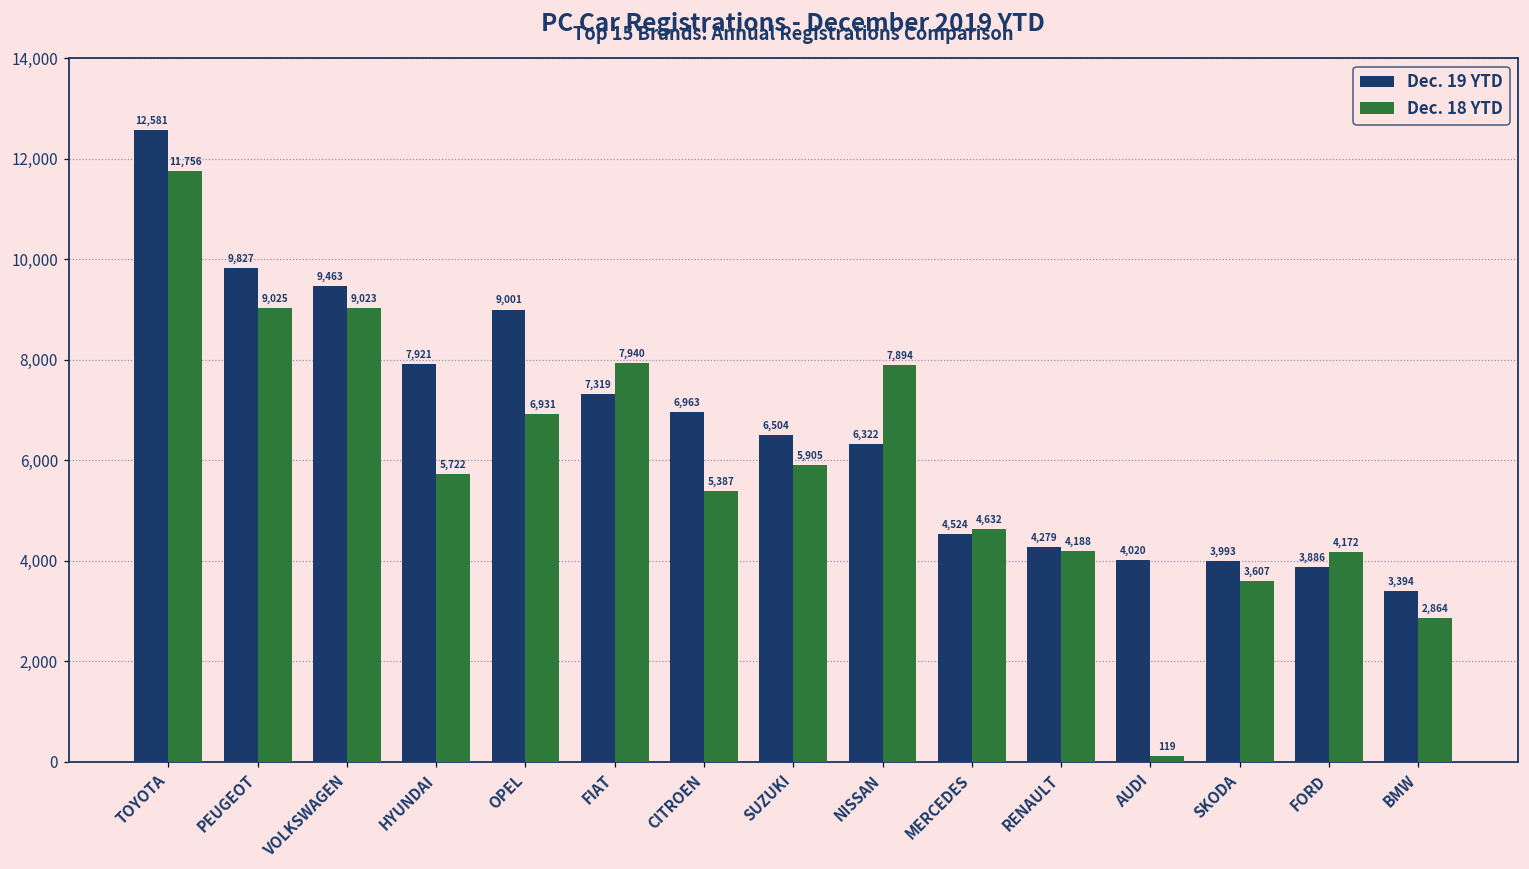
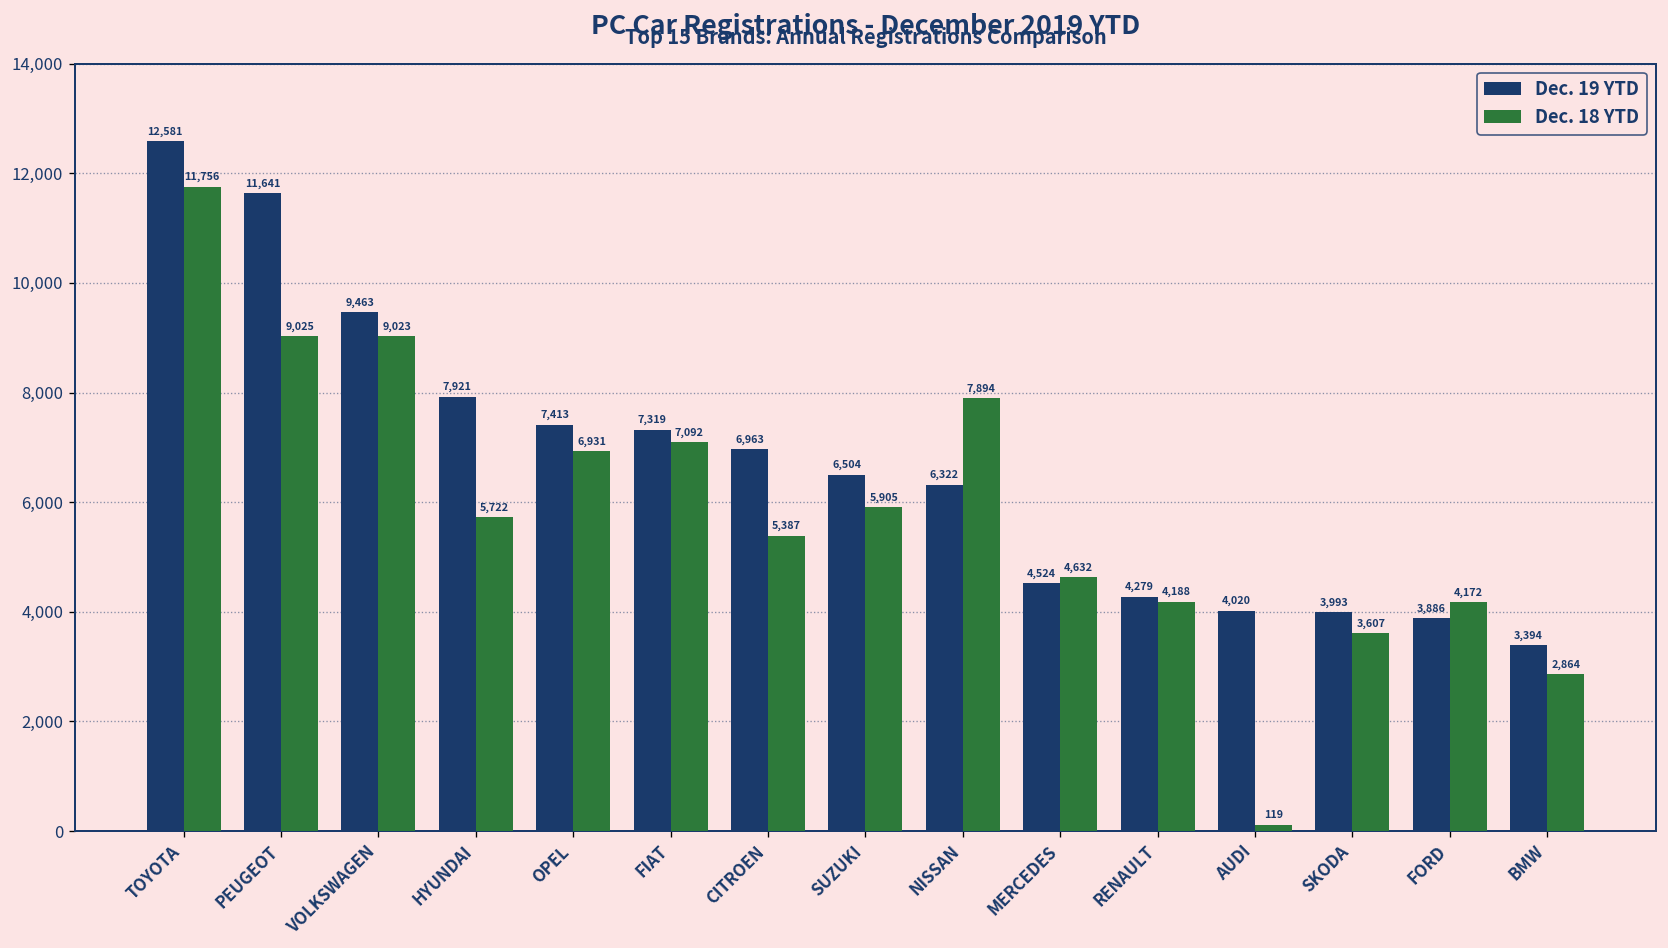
  {
    "Dec. 19 YTD": {
      "TOYOTA": "12,581",
-     "PEUGEOT": "9,827",
+     "PEUGEOT": "11,641",
      "VOLKSWAGEN": "9,463",
      "HYUNDAI": "7,921",
-     "OPEL": "9,001",
+     "OPEL": "7,413",
      "FIAT": "7,319",
      "CITROEN": "6,963",
      "SUZUKI": "6,504",
      "NISSAN": "6,322",
      "MERCEDES": "4,524",
      "RENAULT": "4,279",
      "AUDI": "4,020",
      "SKODA": "3,993",
      "FORD": "3,886",
      "BMW": "3,394"
    },
    "Dec. 18 YTD": {
      "TOYOTA": "11,756",
      "PEUGEOT": "9,025",
      "VOLKSWAGEN": "9,023",
      "HYUNDAI": "5,722",
      "OPEL": "6,931",
-     "FIAT": "7,940",
+     "FIAT": "7,092",
      "CITROEN": "5,387",
      "SUZUKI": "5,905",
      "NISSAN": "7,894",
      "MERCEDES": "4,632",
      "RENAULT": "4,188",
      "AUDI": "119",
      "SKODA": "3,607",
      "FORD": "4,172",
      "BMW": "2,864"
    }
  }
